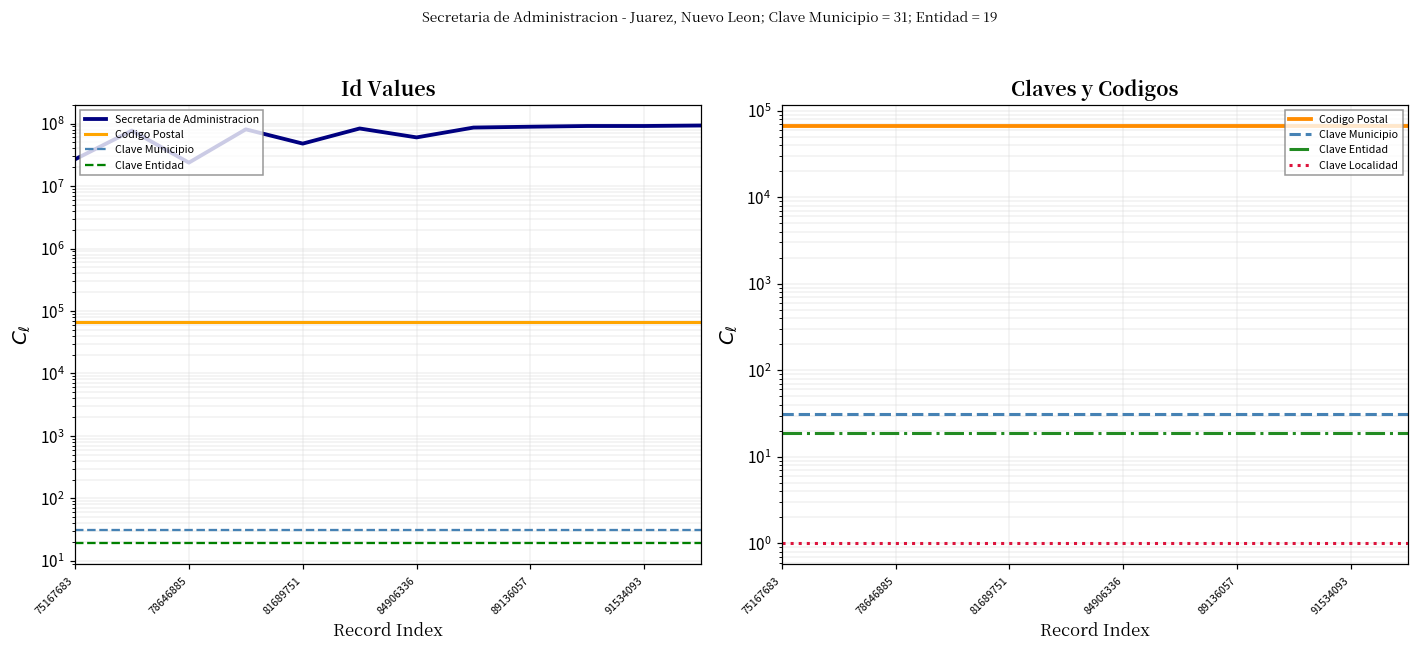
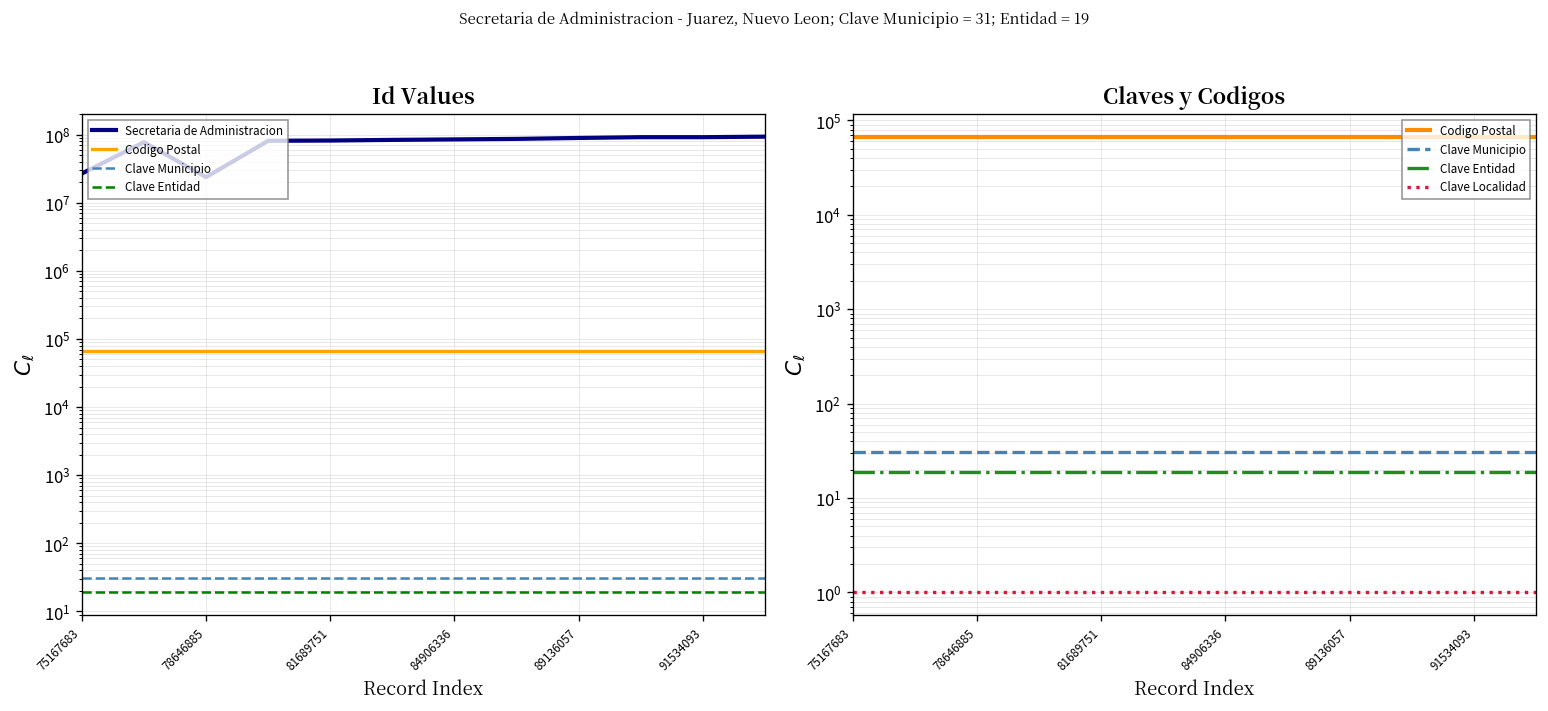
  {
    "Id Values": {
      "Secretaria de Administracion": {
        "75167683": 30000000,
-       "81689751": 50000000,
-       "84906336": 60000000,
+       "81689751": 80000000,
+       "84906336": 80000000,
        "89136057": 90000000,
        "91534093": 90000000
      },
      "Codigo Postal": {
        "75167683": 70000,
        "78646885": 70000,
        "81689751": 70000,
        "84906336": 70000,
        "89136057": 70000,
        "91534093": 70000
      },
      "Clave Municipio": {
        "75167683": 30,
        "78646885": 30,
        "81689751": 30,
        "84906336": 30,
        "89136057": 30,
        "91534093": 30
      }
    },
    "Claves y Codigos": {
      "Codigo Postal": {
        "75167683": 70000,
        "78646885": 70000,
        "81689751": 70000,
        "84906336": 70000,
        "89136057": 70000
      },
      "Clave Municipio": {
        "75167683": 31,
        "78646885": 31,
        "81689751": 31,
        "84906336": 31,
        "89136057": 31,
        "91534093": 31
      },
      "Clave Entidad": {
        "75167683": 19,
        "78646885": 19,
        "81689751": 19,
        "84906336": 19,
        "89136057": 19,
        "91534093": 19
      },
      "Clave Localidad": {
        "75167683": 1.0,
        "78646885": 1.0,
        "81689751": 1.0,
        "84906336": 1.0,
        "89136057": 1.0,
        "91534093": 1.0
      }
    }
  }
